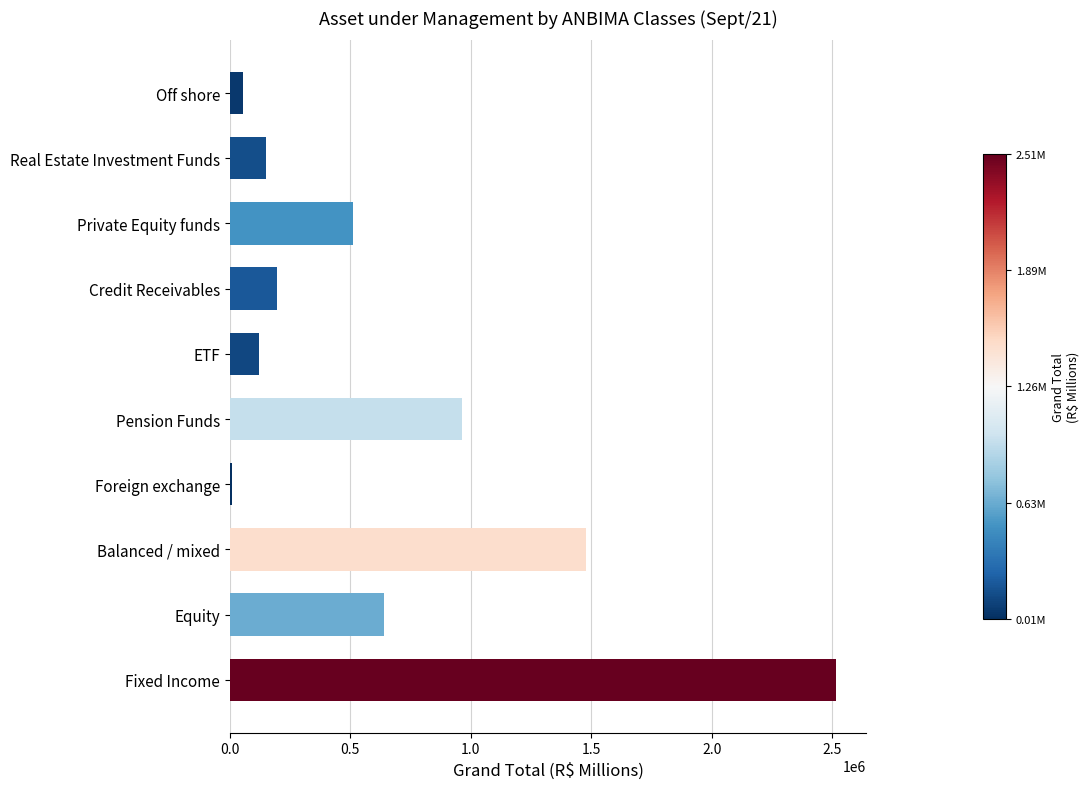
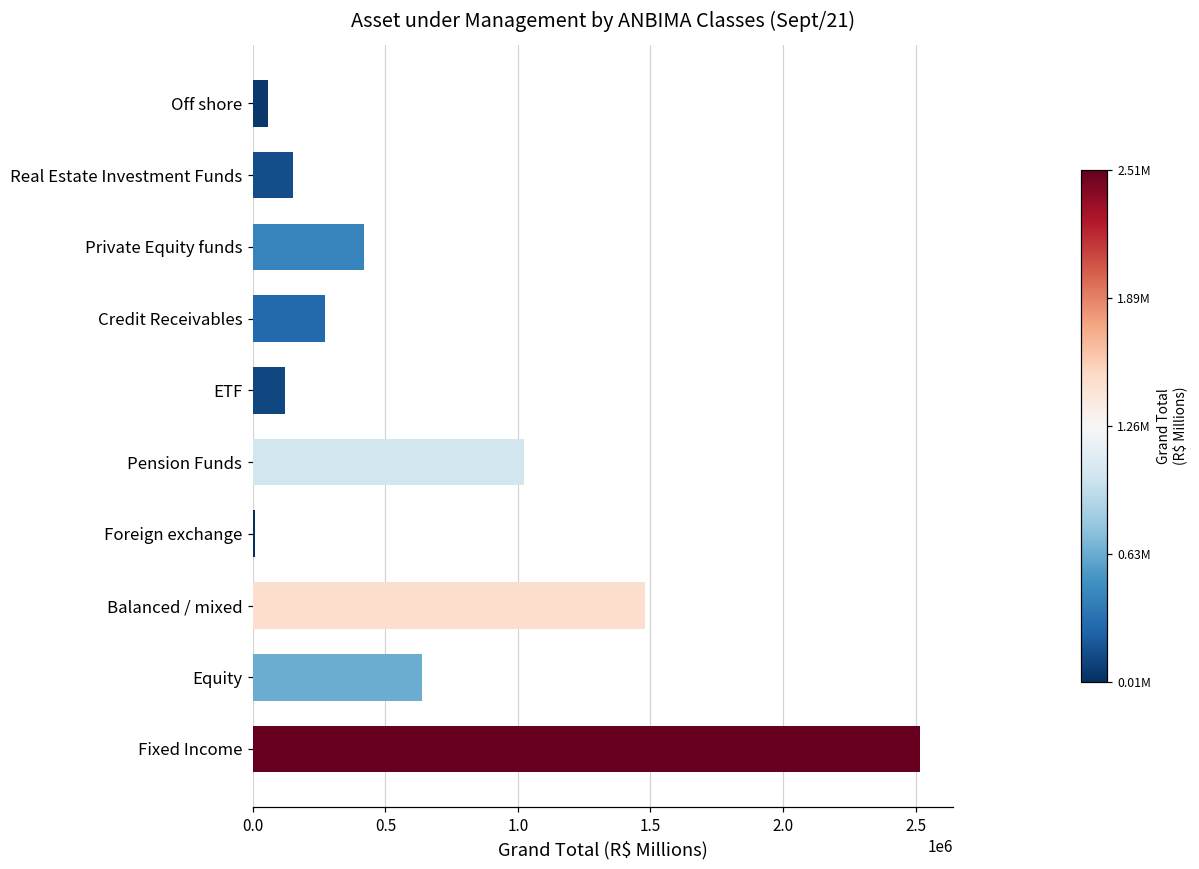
  {
    "Off shore": 60000,
    "Real Estate Investment Funds": 150000,
-   "Private Equity funds": 510000,
-   "Credit Receivables": 190000,
+   "Private Equity funds": 420000,
+   "Credit Receivables": 270000,
    "ETF": 120000,
-   "Pension Funds": 960000,
+   "Pension Funds": 1020000,
    "Balanced / mixed": 1480000,
    "Equity": 640000,
    "Fixed Income": 2510000
  }
